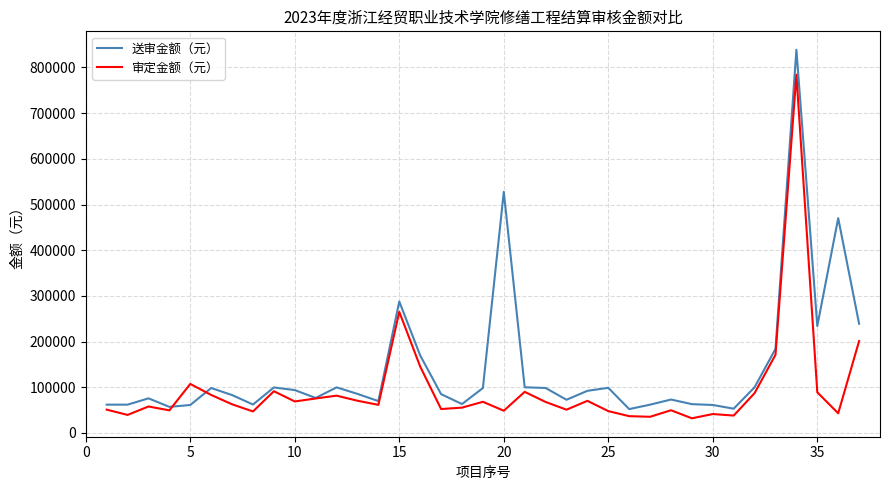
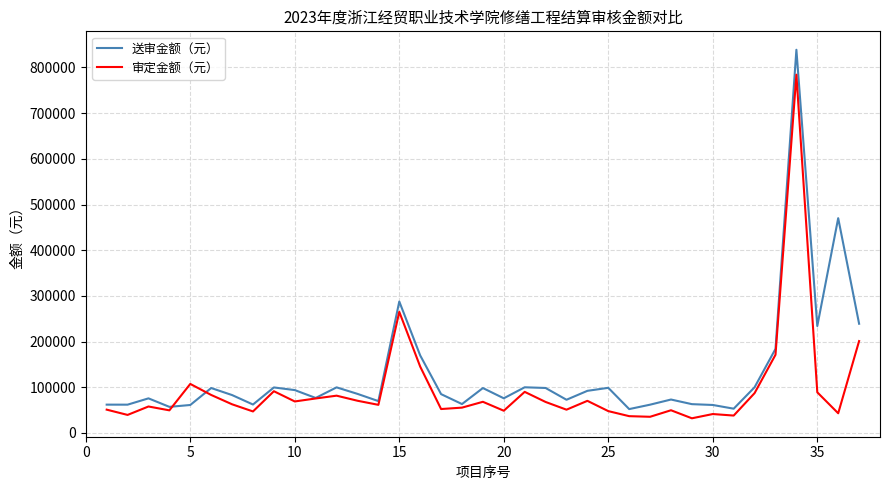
  {
    "送审金额（元）": {
      "5": 60000,
      "10": 90000,
      "15": 290000,
-     "20": 530000,
+     "20": 80000,
      "25": 100000,
      "30": 60000,
      "35": 230000
    },
    "审定金额（元）": {
      "5": 110000,
      "10": 70000,
      "15": 270000,
      "20": 50000,
      "25": 50000,
      "30": 40000,
      "35": 90000
    }
  }
